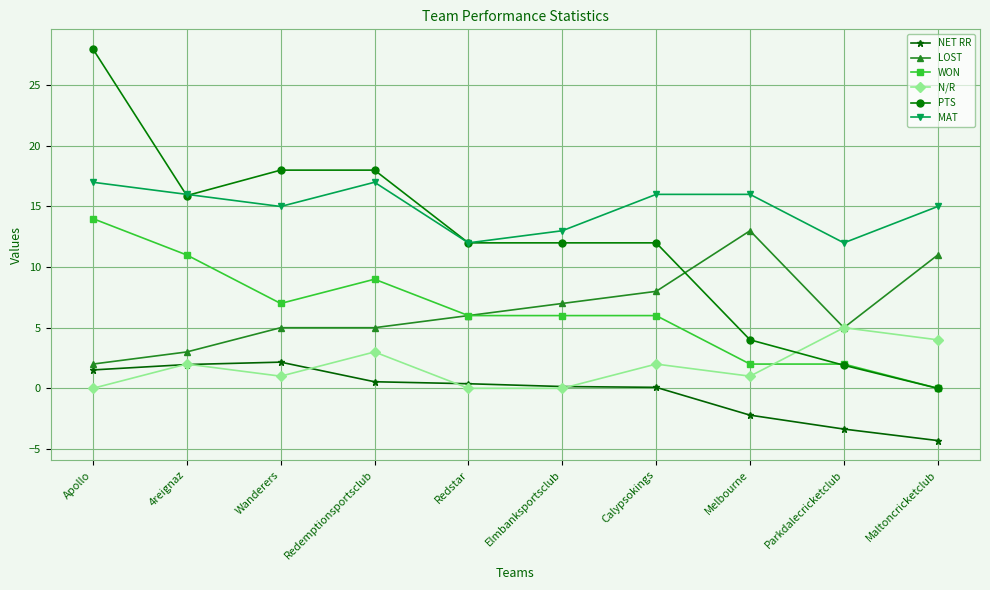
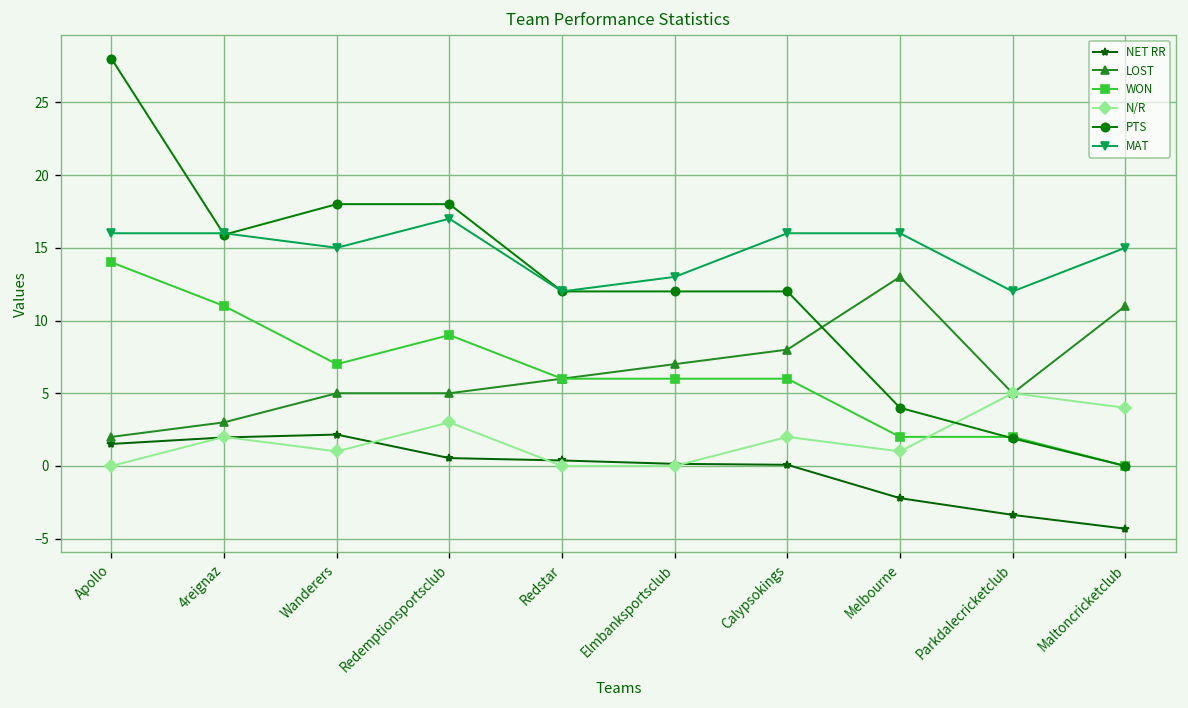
  {
    "WON": {
      "Apollo": 14,
      "4reignaz": 11,
      "Wanderers": 7,
      "Redemptionsportsclub": 9,
      "Elmbanksportsclub": 6,
      "Calypsokings": 6,
      "Melbourne": 2
    },
    "N/R": {
      "Apollo": 0,
      "Wanderers": 1,
      "Redemptionsportsclub": 3,
      "Redstar": 0,
      "Calypsokings": 2,
      "Melbourne": 1,
      "Maltoncricketclub": 4
    },
    "MAT": {
-     "Apollo": 17,
+     "Apollo": 16,
      "Wanderers": 15,
      "Redemptionsportsclub": 17,
      "Elmbanksportsclub": 13,
      "Calypsokings": 16,
      "Melbourne": 16,
      "Parkdalecricketclub": 12,
      "Maltoncricketclub": 15
    }
  }
